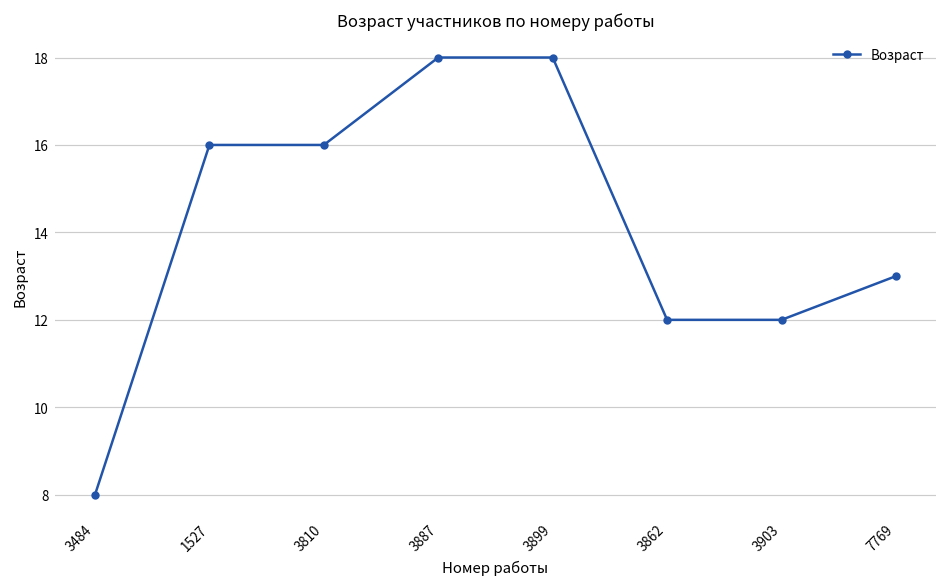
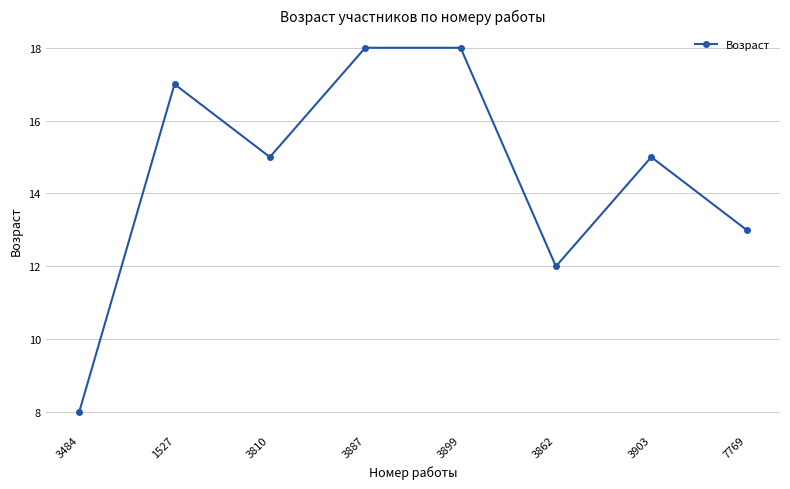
  {
    "3484": 8,
-   "1527": 16,
-   "3810": 16,
+   "1527": 17,
+   "3810": 15,
    "3887": 18,
    "3899": 18,
    "3862": 12,
-   "3903": 12,
+   "3903": 15,
    "7769": 13
  }
